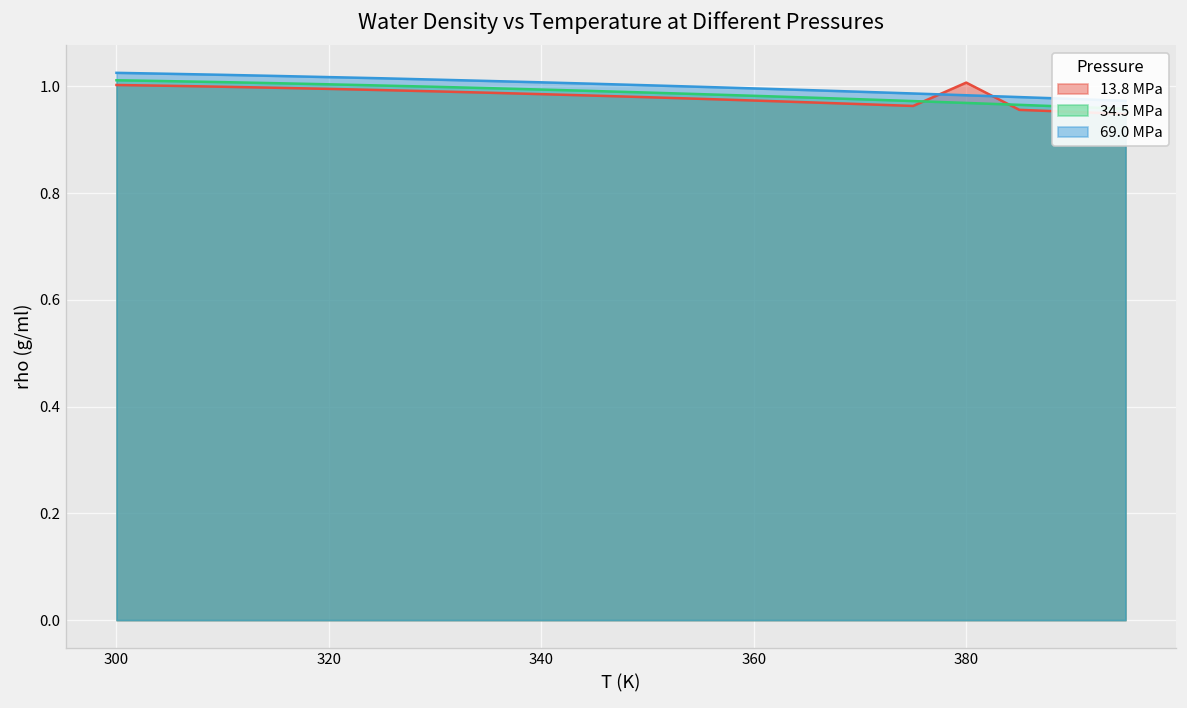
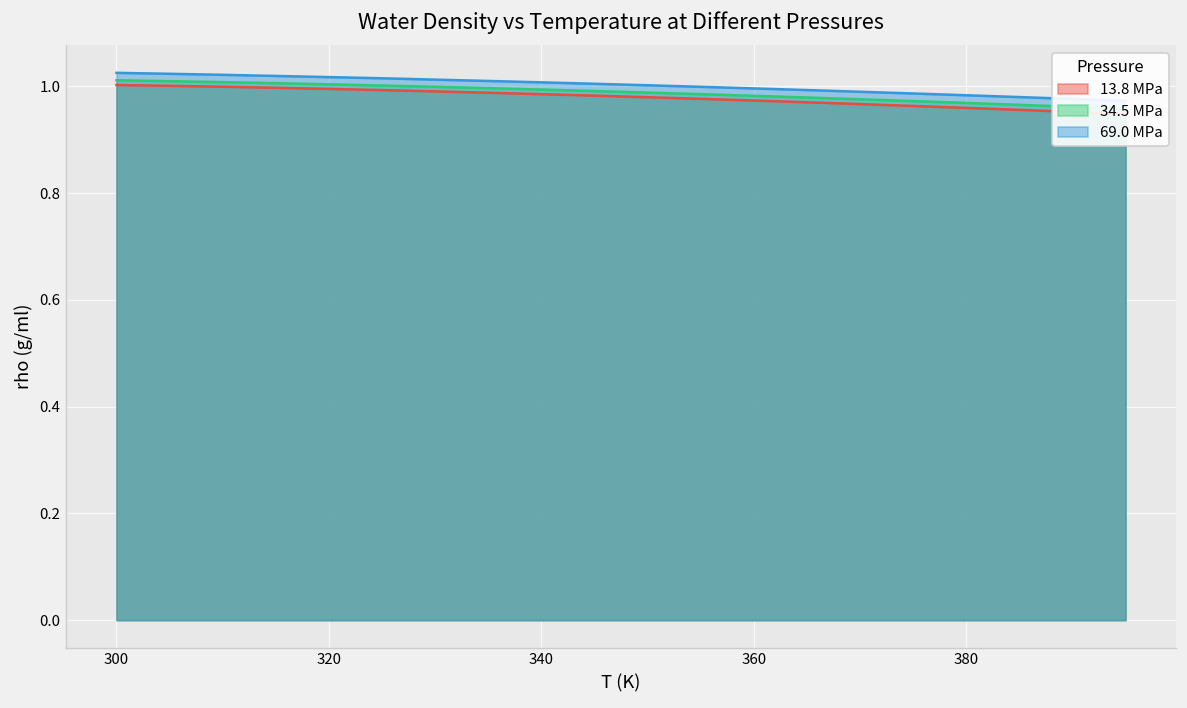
  {
    "13.8 MPa": {
      "300": 1.00,
      "320": 1.00,
      "340": 0.99,
      "360": 0.97,
-     "380": 1.01
+     "380": 0.96
    },
    "34.5 MPa": {
      "300": 1.01,
      "320": 1.00,
      "340": 0.99,
      "360": 0.98,
      "380": 0.97
    },
    "69.0 MPa": {
      "300": 1.03,
      "320": 1.02,
      "340": 1.01,
      "360": 1.00,
      "380": 0.98
    }
  }
